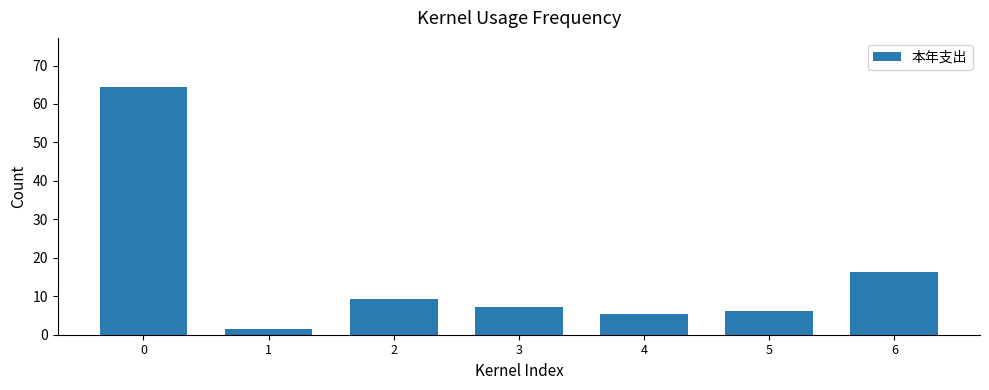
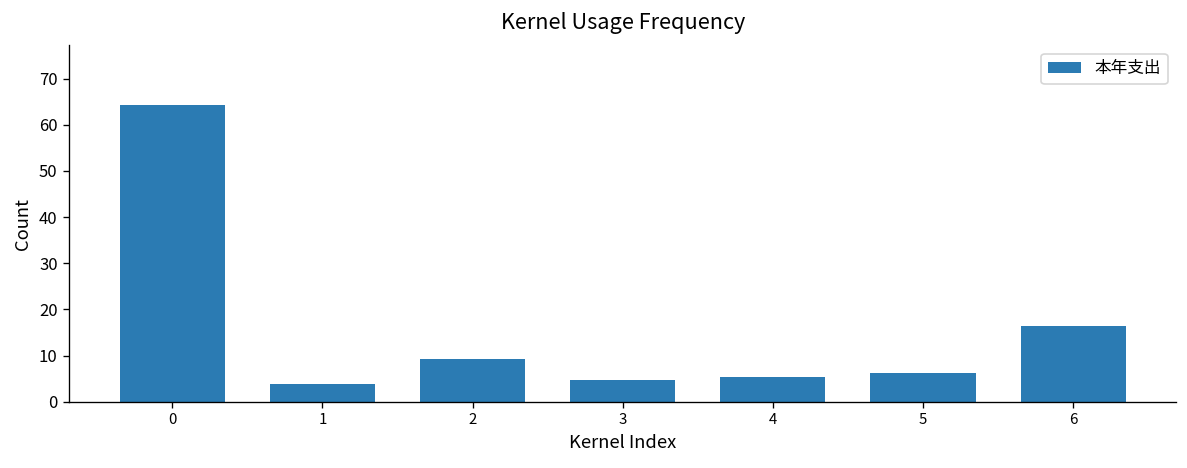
  {
    "0": 64,
-   "1": 1,
+   "1": 4,
    "2": 9,
-   "3": 7,
+   "3": 5,
    "4": 5,
    "5": 6,
    "6": 16
  }
